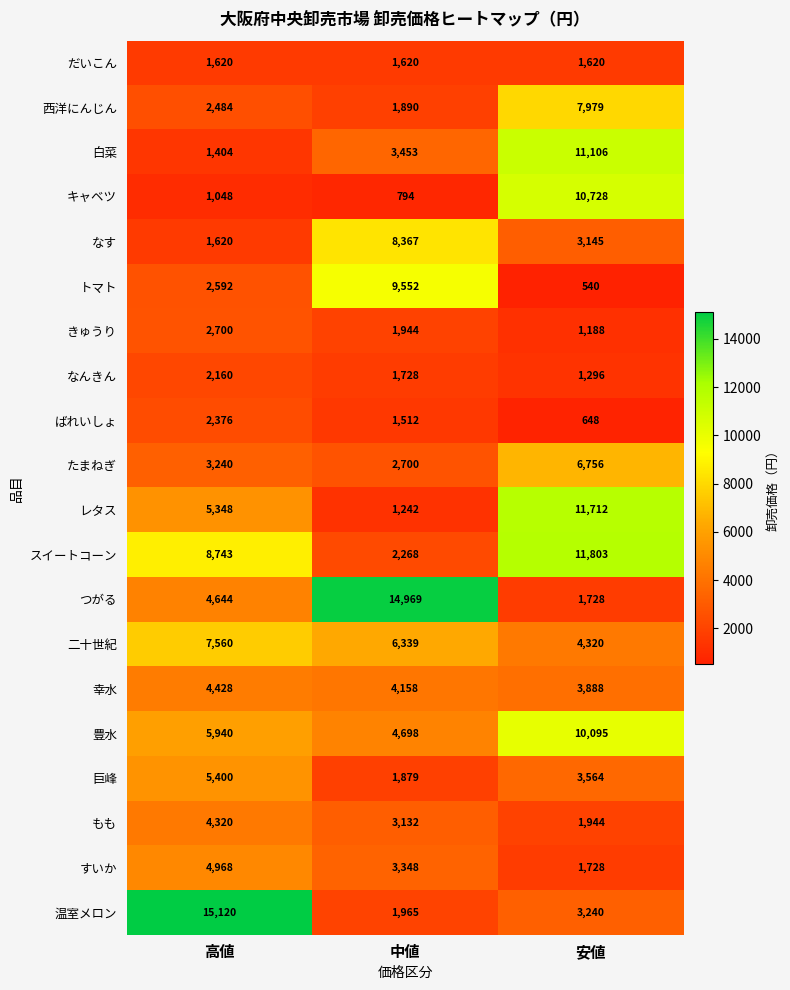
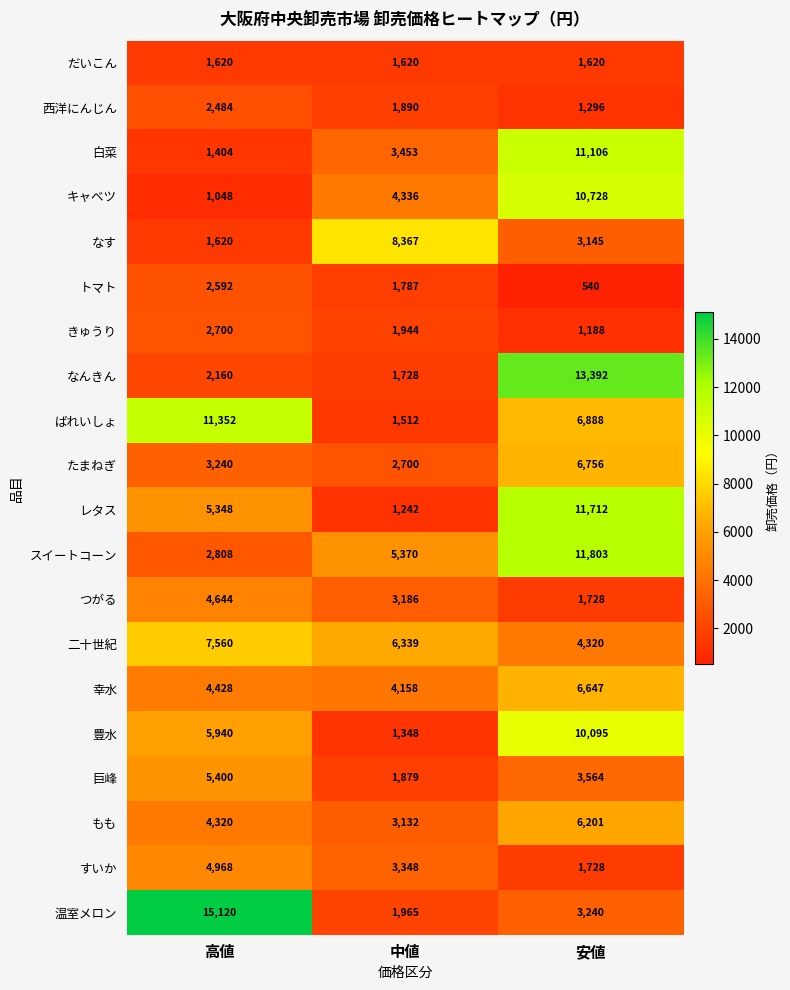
  {
    "だいこん": {
      "高値": "1,620",
      "中値": "1,620",
      "安値": "1,620"
    },
    "西洋にんじん": {
      "高値": "2,484",
      "中値": "1,890",
-     "安値": "7,979"
+     "安値": "1,296"
    },
    "白菜": {
      "高値": "1,404",
      "中値": "3,453",
      "安値": "11,106"
    },
    "キャベツ": {
      "高値": "1,048",
-     "中値": "794",
+     "中値": "4,336",
      "安値": "10,728"
    },
    "なす": {
      "高値": "1,620",
      "中値": "8,367",
      "安値": "3,145"
    },
    "トマト": {
      "高値": "2,592",
-     "中値": "9,552",
+     "中値": "1,787",
      "安値": "540"
    },
    "きゅうり": {
      "高値": "2,700",
      "中値": "1,944",
      "安値": "1,188"
    },
    "なんきん": {
      "高値": "2,160",
      "中値": "1,728",
-     "安値": "1,296"
+     "安値": "13,392"
    },
    "ばれいしょ": {
-     "高値": "2,376",
+     "高値": "11,352",
      "中値": "1,512",
-     "安値": "648"
+     "安値": "6,888"
    },
    "たまねぎ": {
      "高値": "3,240",
      "中値": "2,700",
      "安値": "6,756"
    },
    "レタス": {
      "高値": "5,348",
      "中値": "1,242",
      "安値": "11,712"
    },
    "スイートコーン": {
-     "高値": "8,743",
-     "中値": "2,268",
+     "高値": "2,808",
+     "中値": "5,370",
      "安値": "11,803"
    },
    "つがる": {
      "高値": "4,644",
-     "中値": "14,969",
+     "中値": "3,186",
      "安値": "1,728"
    },
    "二十世紀": {
      "高値": "7,560",
      "中値": "6,339",
      "安値": "4,320"
    },
    "幸水": {
      "高値": "4,428",
      "中値": "4,158",
-     "安値": "3,888"
+     "安値": "6,647"
    },
    "豊水": {
      "高値": "5,940",
-     "中値": "4,698",
+     "中値": "1,348",
      "安値": "10,095"
    },
    "巨峰": {
      "高値": "5,400",
      "中値": "1,879",
      "安値": "3,564"
    },
    "もも": {
      "高値": "4,320",
      "中値": "3,132",
-     "安値": "1,944"
+     "安値": "6,201"
    },
    "すいか": {
      "高値": "4,968",
      "中値": "3,348",
      "安値": "1,728"
    },
    "温室メロン": {
      "高値": "15,120",
      "中値": "1,965",
      "安値": "3,240"
    }
  }
